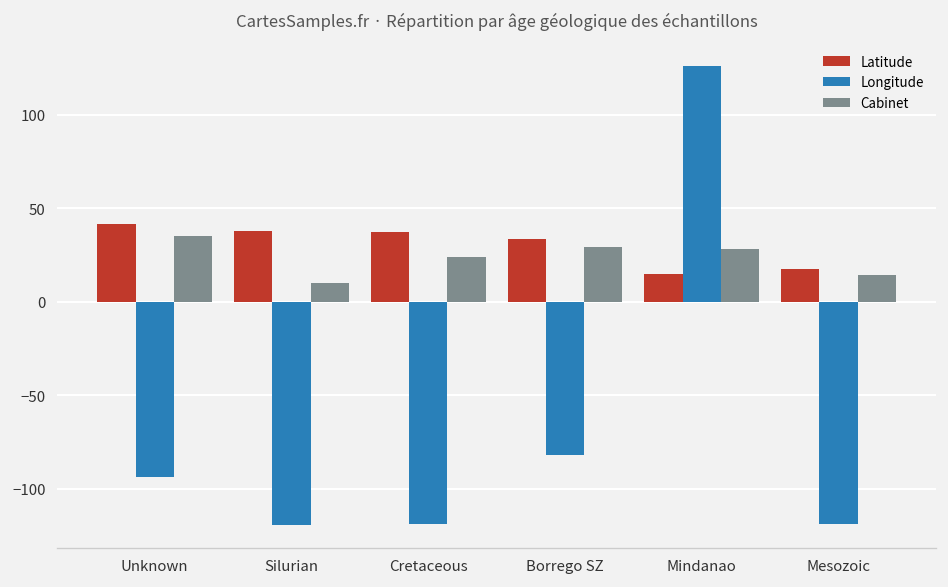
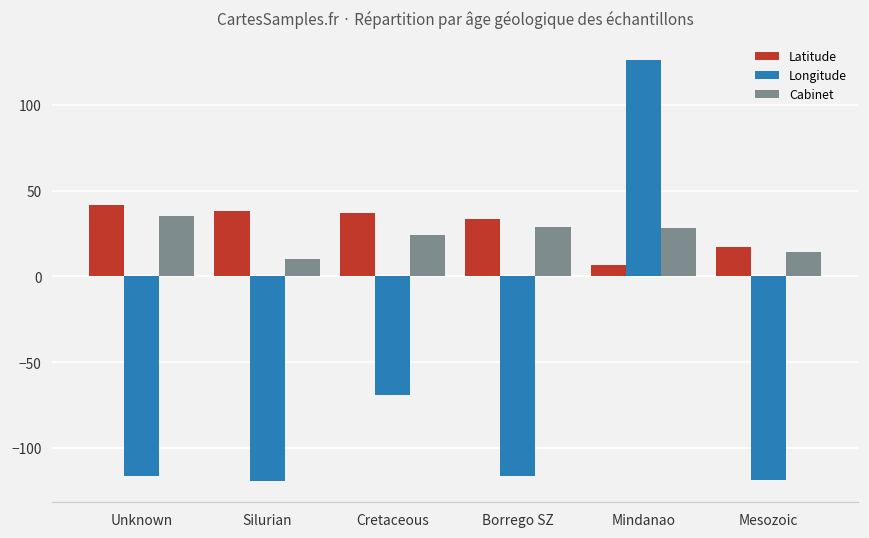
  {
    "Latitude": {
      "Unknown": 42,
      "Silurian": 38,
      "Cretaceous": 37,
      "Borrego SZ": 33,
-     "Mindanao": 15,
+     "Mindanao": 7,
      "Mesozoic": 17
    },
    "Longitude": {
-     "Unknown": -94,
+     "Unknown": -117,
      "Silurian": -119,
-     "Cretaceous": -119,
-     "Borrego SZ": -82,
+     "Cretaceous": -69,
+     "Borrego SZ": -116,
      "Mindanao": 126,
      "Mesozoic": -119
    },
    "Cabinet": {
      "Unknown": 35,
      "Silurian": 10,
      "Cretaceous": 24,
      "Borrego SZ": 29,
      "Mindanao": 28,
      "Mesozoic": 14
    }
  }
